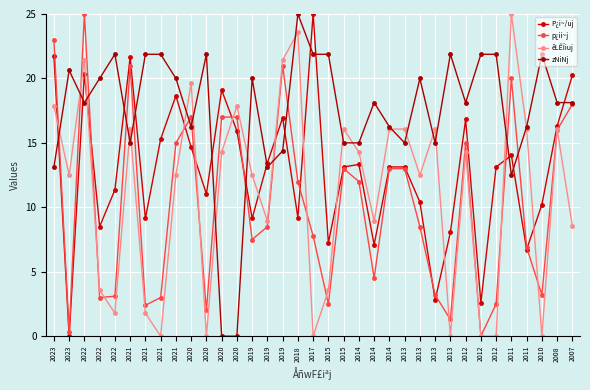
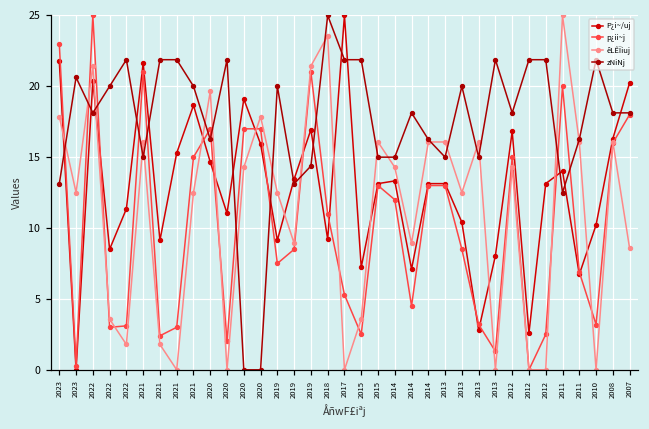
  {
    "p¿ii~j": {
-     "2018": 12.0,
-     "2017": 7.8,
+     "2018": 11.0,
+     "2017": 5.3,
      "2010": 3.2
    },
    "êLÊÏiuj": {
      "2018": 23.6,
      "2017": 0.0,
      "2010": 0.0,
      "2007": 8.6
    }
  }
